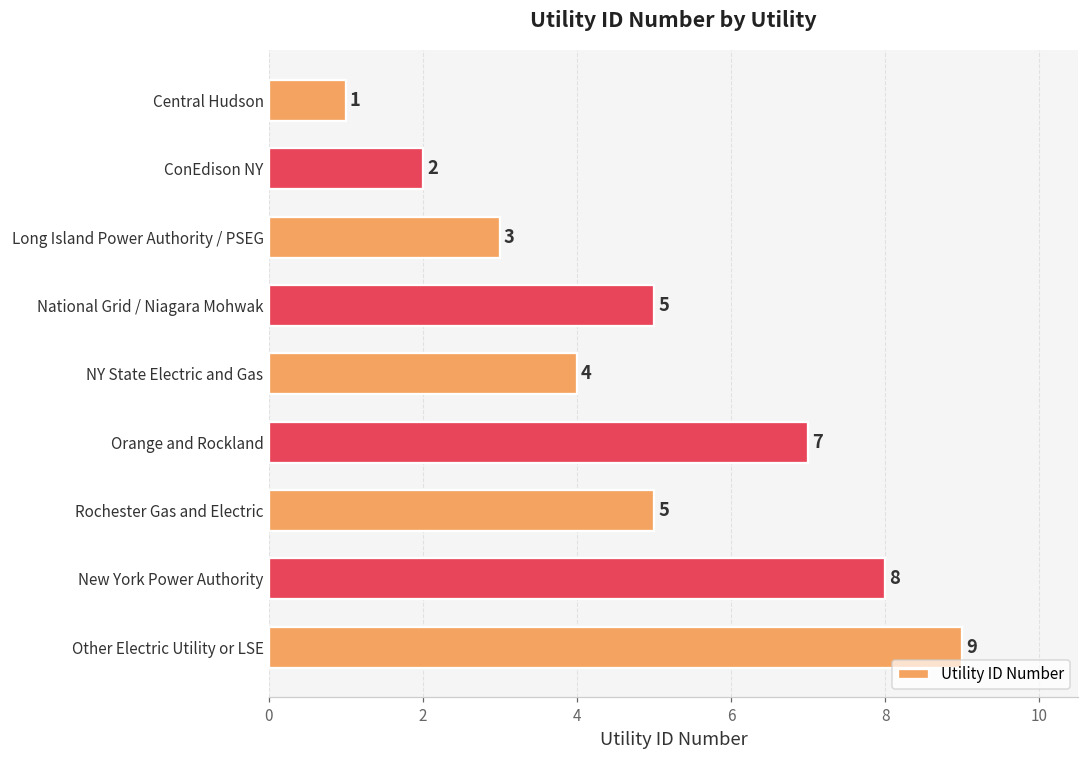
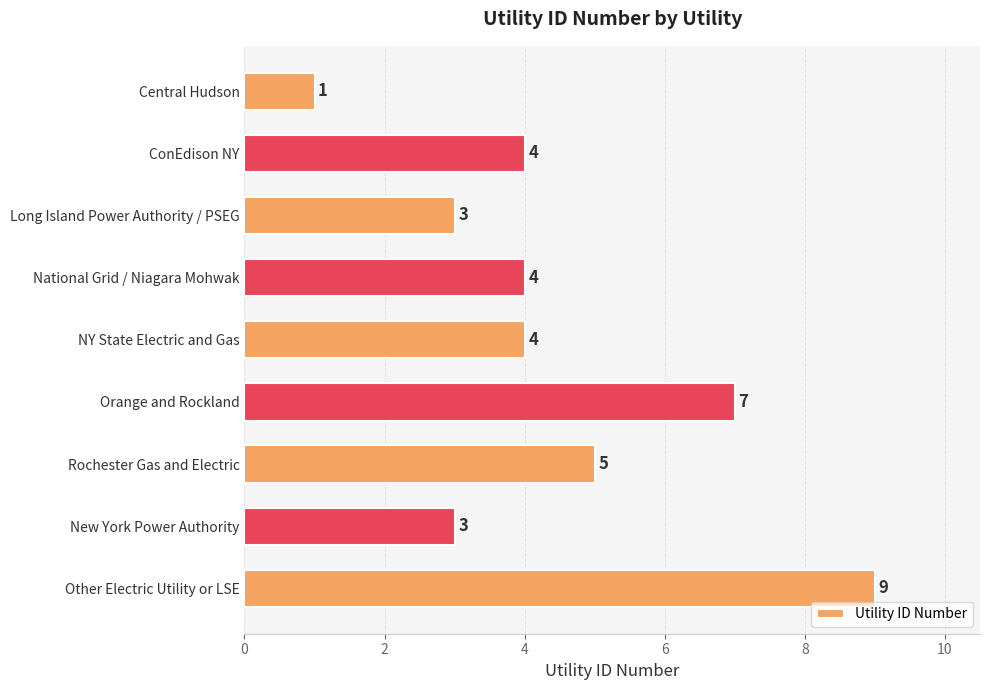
  {
    "Central Hudson": 1,
-   "ConEdison NY": 2,
+   "ConEdison NY": 4,
    "Long Island Power Authority / PSEG": 3,
-   "National Grid / Niagara Mohwak": 5,
+   "National Grid / Niagara Mohwak": 4,
    "NY State Electric and Gas": 4,
    "Orange and Rockland": 7,
    "Rochester Gas and Electric": 5,
-   "New York Power Authority": 8,
+   "New York Power Authority": 3,
    "Other Electric Utility or LSE": 9
  }
